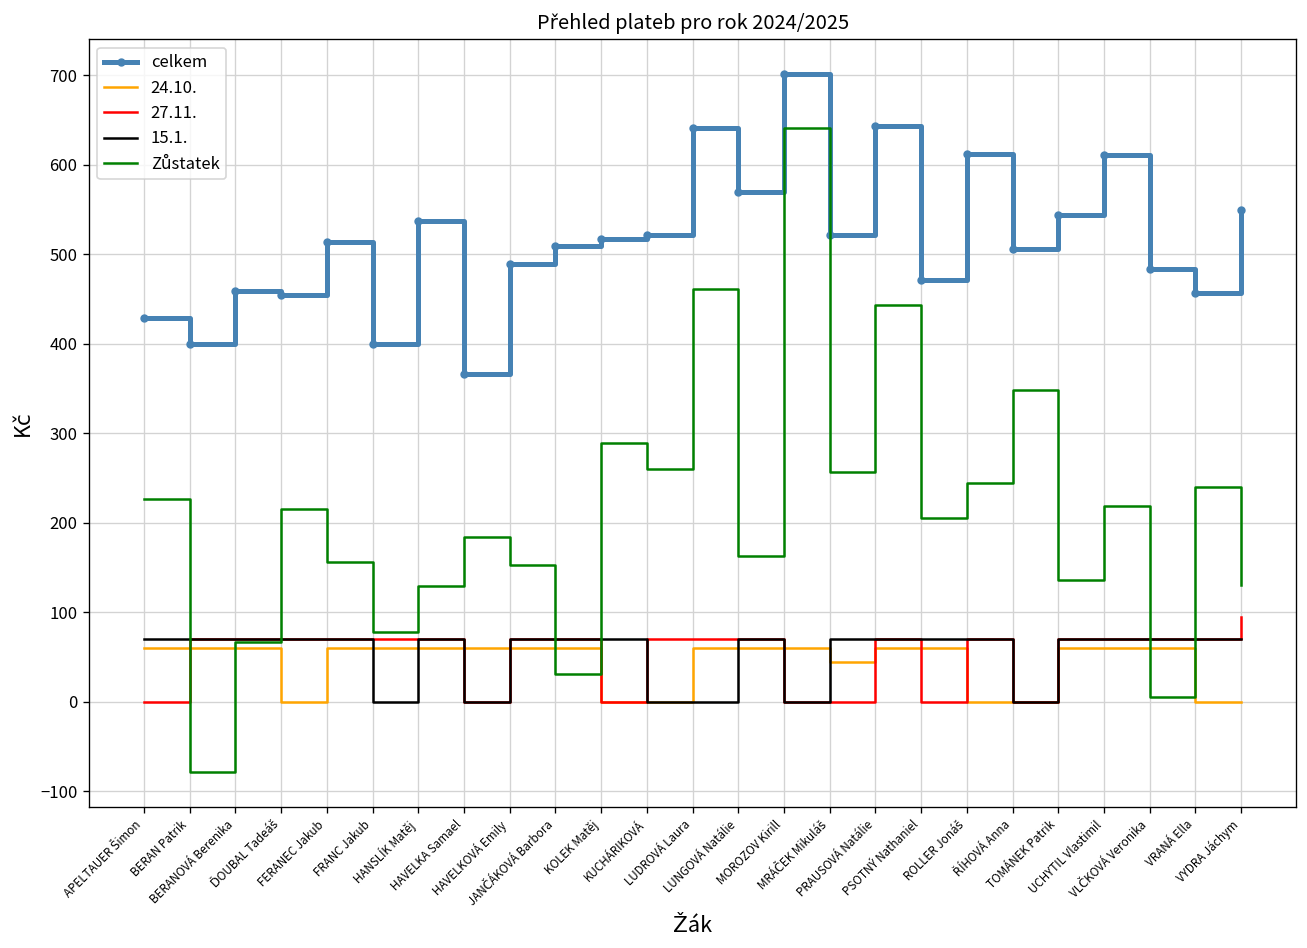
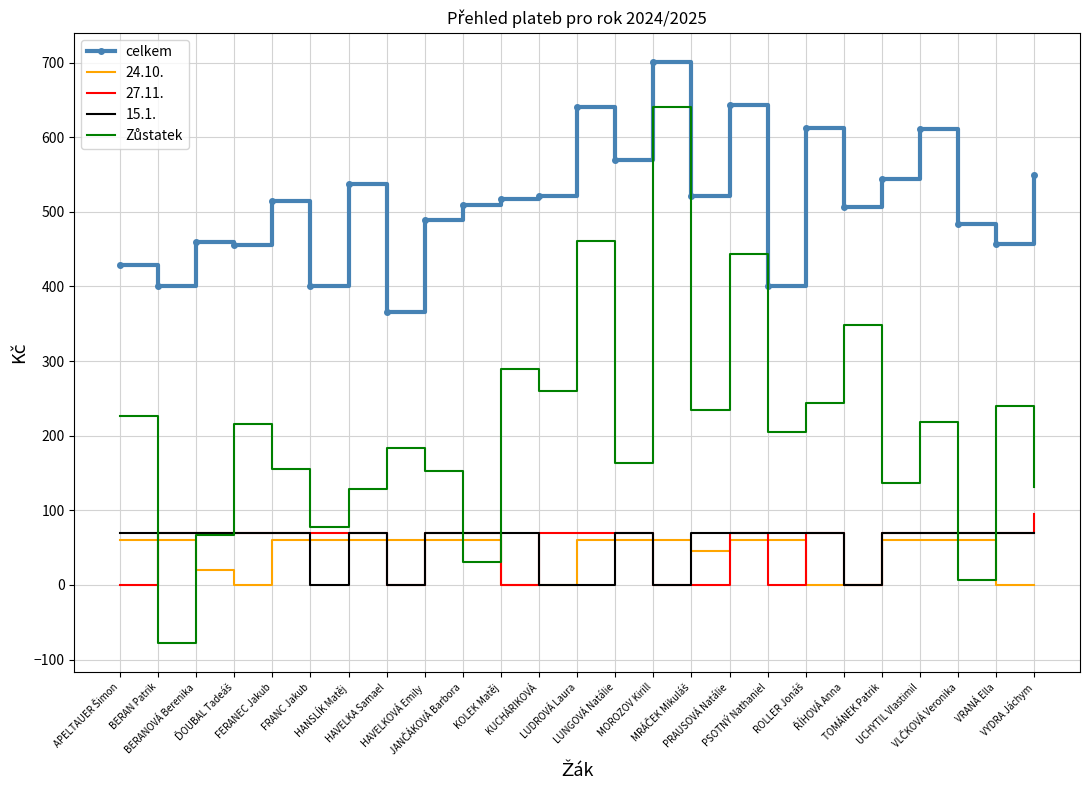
  {
    "celkem": {
      "APELTAUER Šimon": 430,
      "BERAN Patrik": 400,
      "BERANOVÁ Berenika": 460,
      "ĎOUBAL Tadeáš": 460,
      "FERANEC Jakub": 510,
      "FRANC Jakub": 400,
      "HANSLÍK Matěj": 540,
      "HAVELKA Samael": 370,
      "HAVELKOVÁ Emily": 490,
      "JANČÁKOVÁ Barbora": 510,
      "KOLEK Matěj": 520,
      "KUCHÁRIKOVÁ": 520,
      "LUDROVÁ Laura": 640,
      "LUNGOVÁ Natálie": 570,
      "MOROZOV Kirill": 700,
      "MRÁČEK Mikuláš": 520,
      "PRAUSOVÁ Natálie": 640,
-     "PSOTNÝ Nathaniel": 470,
+     "PSOTNÝ Nathaniel": 400,
      "ROLLER Jonáš": 610,
      "ŘÍHOVÁ Anna": 510,
      "TOMÁNEK Patrik": 540,
      "UCHYTIL Vlastimil": 610,
      "VLČKOVÁ Veronika": 480,
      "VRANÁ Ella": 460,
      "VYDRA Jáchym": 550
    },
    "24.10.": {
      "APELTAUER Šimon": 60,
      "BERAN Patrik": 60,
-     "BERANOVÁ Berenika": 60,
+     "BERANOVÁ Berenika": 20,
      "ĎOUBAL Tadeáš": 0,
      "FERANEC Jakub": 60,
      "FRANC Jakub": 60,
      "HANSLÍK Matěj": 60,
      "HAVELKA Samael": 60,
      "HAVELKOVÁ Emily": 60,
      "JANČÁKOVÁ Barbora": 60,
      "LUDROVÁ Laura": 60,
      "LUNGOVÁ Natálie": 60,
      "MOROZOV Kirill": 60,
      "MRÁČEK Mikuláš": 50,
      "PRAUSOVÁ Natálie": 60,
      "PSOTNÝ Nathaniel": 60,
      "ROLLER Jonáš": 0,
      "TOMÁNEK Patrik": 60,
      "UCHYTIL Vlastimil": 60,
      "VLČKOVÁ Veronika": 60,
      "VRANÁ Ella": 0,
      "VYDRA Jáchym": 0
    },
    "27.11.": {
      "APELTAUER Šimon": 0,
      "FRANC Jakub": 70,
      "KUCHÁRIKOVÁ": 70,
      "LUDROVÁ Laura": 70,
      "MRÁČEK Mikuláš": 0,
      "PSOTNÝ Nathaniel": 0,
      "VYDRA Jáchym": 100
    },
    "15.1.": {
      "APELTAUER Šimon": 70,
      "FRANC Jakub": 0,
      "KOLEK Matěj": 70,
      "LUDROVÁ Laura": 0,
      "MRÁČEK Mikuláš": 70,
      "PSOTNÝ Nathaniel": 70,
      "VYDRA Jáchym": 70
    },
    "Zůstatek": {
      "APELTAUER Šimon": 230,
      "BERAN Patrik": -80,
      "ĎOUBAL Tadeáš": 220,
      "FERANEC Jakub": 160,
      "FRANC Jakub": 80,
      "HANSLÍK Matěj": 130,
      "HAVELKA Samael": 180,
      "HAVELKOVÁ Emily": 150,
      "JANČÁKOVÁ Barbora": 30,
      "KOLEK Matěj": 290,
      "KUCHÁRIKOVÁ": 260,
      "LUDROVÁ Laura": 460,
      "LUNGOVÁ Natálie": 160,
      "MOROZOV Kirill": 640,
-     "MRÁČEK Mikuláš": 260,
+     "MRÁČEK Mikuláš": 240,
      "PRAUSOVÁ Natálie": 440,
      "PSOTNÝ Nathaniel": 210,
      "ROLLER Jonáš": 240,
      "ŘÍHOVÁ Anna": 350,
      "TOMÁNEK Patrik": 140,
      "UCHYTIL Vlastimil": 220,
      "VLČKOVÁ Veronika": 10,
      "VRANÁ Ella": 240,
      "VYDRA Jáchym": 130
    }
  }
